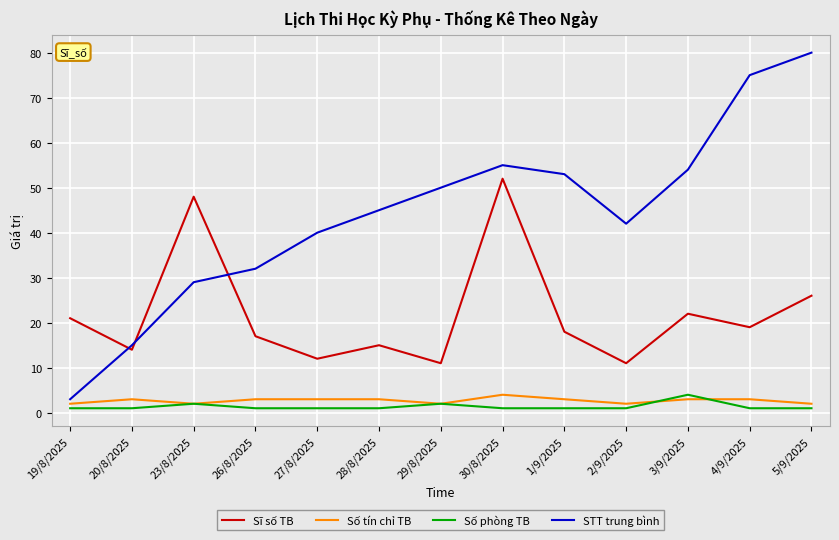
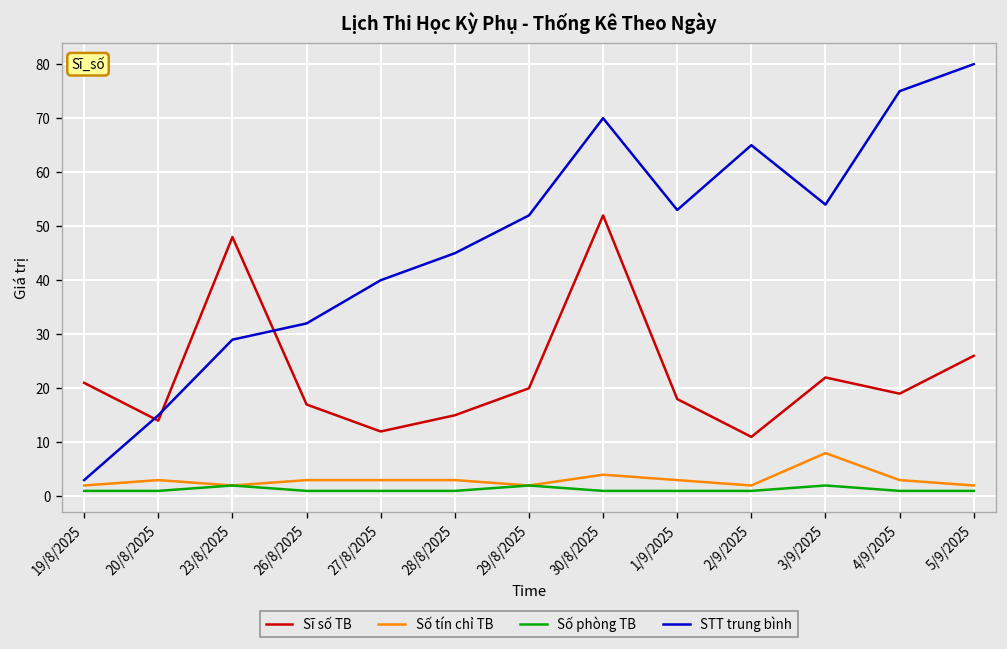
  {
    "Sĩ số TB": {
      "19/8/2025": 21,
      "20/8/2025": 14,
      "23/8/2025": 48,
      "26/8/2025": 17,
      "27/8/2025": 12,
      "28/8/2025": 15,
-     "29/8/2025": 11,
+     "29/8/2025": 20,
      "30/8/2025": 52,
      "1/9/2025": 18,
      "2/9/2025": 11,
      "3/9/2025": 22,
      "4/9/2025": 19,
      "5/9/2025": 26
    },
    "Số tín chỉ TB": {
      "19/8/2025": 2,
      "20/8/2025": 3,
      "26/8/2025": 3,
      "27/8/2025": 3,
      "28/8/2025": 3,
      "30/8/2025": 4,
      "1/9/2025": 3,
      "2/9/2025": 2,
-     "3/9/2025": 3,
+     "3/9/2025": 8,
      "4/9/2025": 3,
      "5/9/2025": 2
    },
    "Số phòng TB": {
      "19/8/2025": 1,
      "20/8/2025": 1,
      "26/8/2025": 1,
      "27/8/2025": 1,
      "28/8/2025": 1,
      "30/8/2025": 1,
      "1/9/2025": 1,
      "2/9/2025": 1,
-     "3/9/2025": 4,
+     "3/9/2025": 2,
      "4/9/2025": 1,
      "5/9/2025": 1
    },
    "STT trung bình": {
      "19/8/2025": 3,
      "20/8/2025": 15,
      "23/8/2025": 29,
      "26/8/2025": 32,
      "27/8/2025": 40,
      "28/8/2025": 45,
-     "29/8/2025": 50,
-     "30/8/2025": 55,
+     "29/8/2025": 52,
+     "30/8/2025": 70,
      "1/9/2025": 53,
-     "2/9/2025": 42,
+     "2/9/2025": 65,
      "3/9/2025": 54,
      "4/9/2025": 75,
      "5/9/2025": 80
    }
  }
